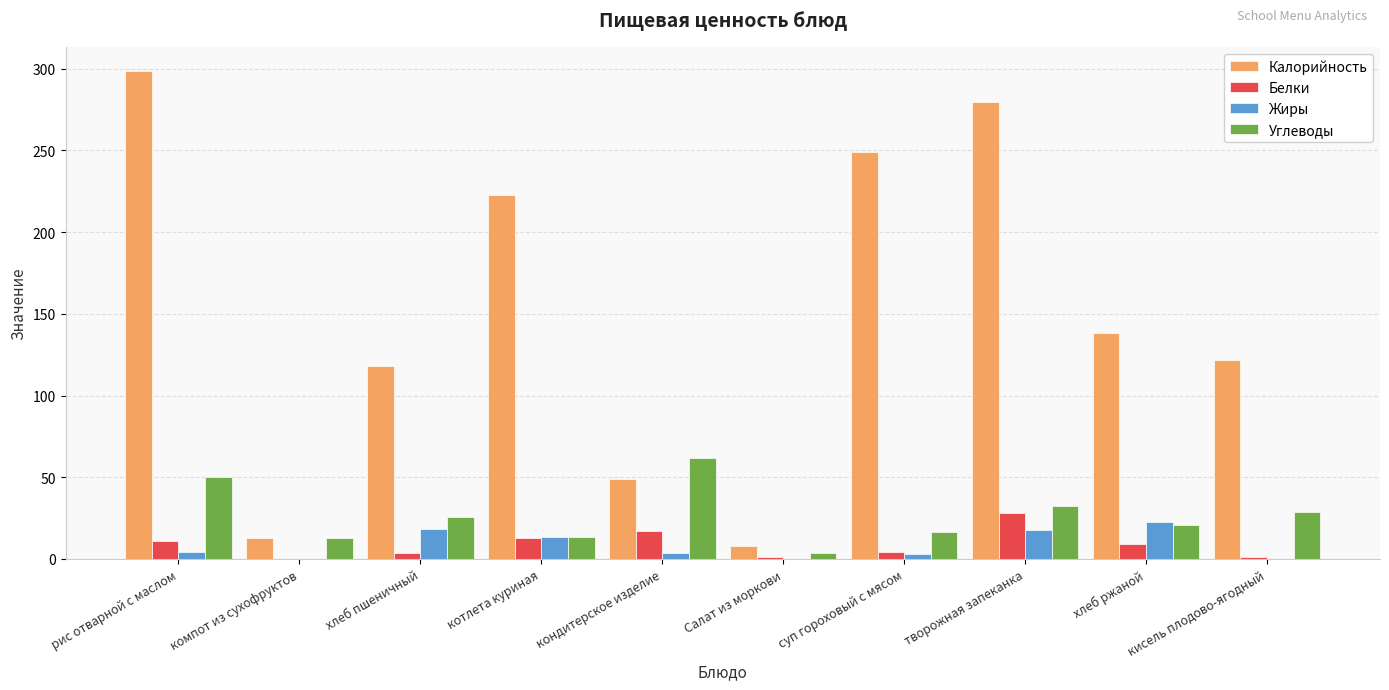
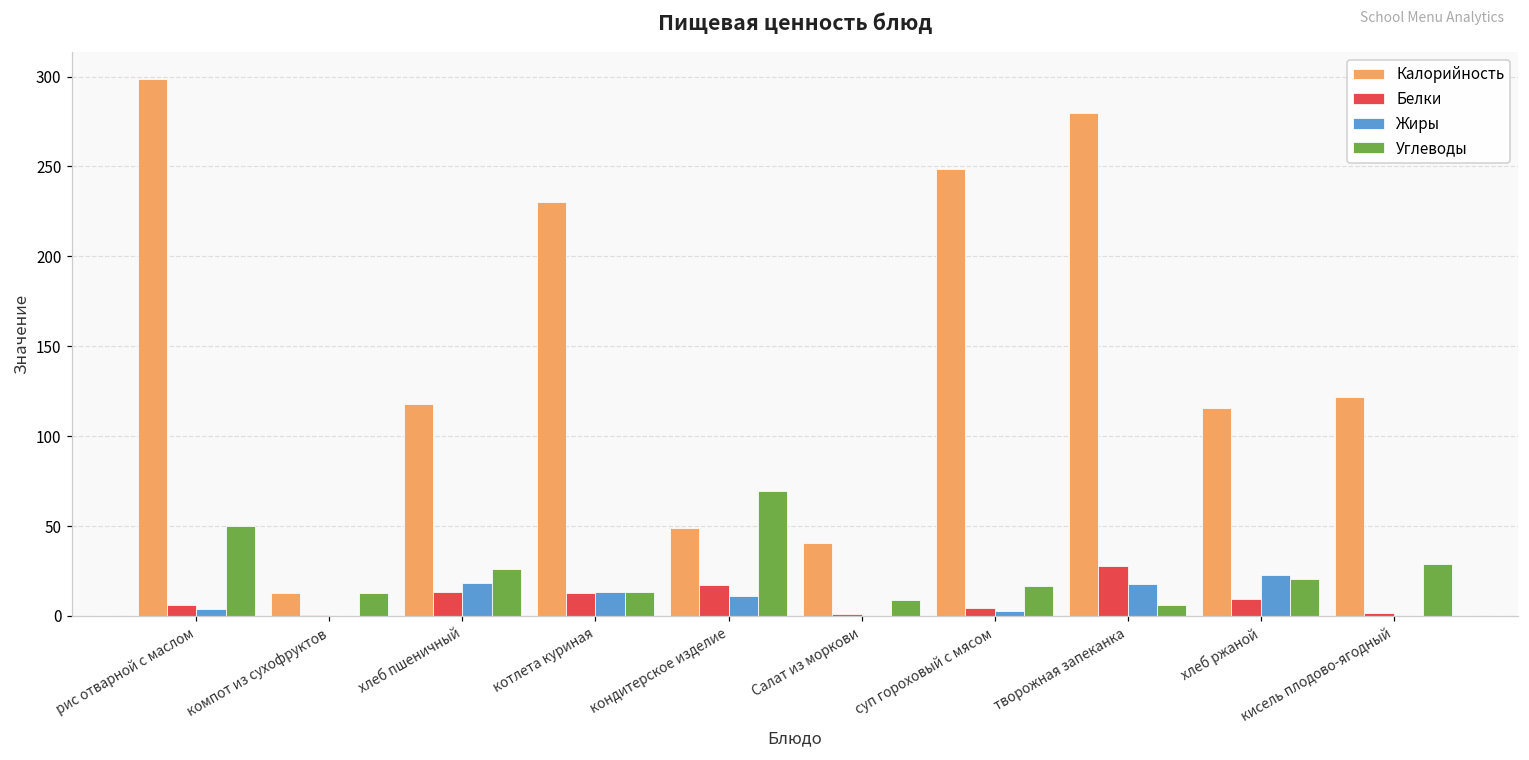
  {
    "Калорийность": {
      "рис отварной с маслом": 298,
      "компот из сухофруктов": 13,
      "хлеб пшеничный": 118,
-     "котлета куриная": 223,
+     "котлета куриная": 230,
      "кондитерское изделие": 49,
-     "Салат из моркови": 8,
+     "Салат из моркови": 40,
      "суп гороховый с мясом": 249,
      "творожная запеканка": 280,
-     "хлеб ржаной": 138,
+     "хлеб ржаной": 116,
      "кисель плодово-ягодный": 122
    },
    "Белки": {
-     "рис отварной с маслом": 11,
-     "хлеб пшеничный": 4,
+     "рис отварной с маслом": 6,
+     "хлеб пшеничный": 13,
      "котлета куриная": 13,
      "кондитерское изделие": 17,
      "суп гороховый с мясом": 4,
      "творожная запеканка": 28,
      "хлеб ржаной": 9
    },
    "Жиры": {
      "рис отварной с маслом": 4,
      "компот из сухофруктов": 0,
      "хлеб пшеничный": 18,
      "котлета куриная": 13,
-     "кондитерское изделие": 4,
+     "кондитерское изделие": 11,
      "суп гороховый с мясом": 3,
      "творожная запеканка": 18,
      "хлеб ржаной": 23,
      "кисель плодово-ягодный": 0
    },
    "Углеводы": {
      "рис отварной с маслом": 50,
      "компот из сухофруктов": 13,
      "хлеб пшеничный": 26,
      "котлета куриная": 13,
-     "кондитерское изделие": 62,
-     "Салат из моркови": 4,
+     "кондитерское изделие": 69,
+     "Салат из моркови": 9,
      "суп гороховый с мясом": 17,
-     "творожная запеканка": 32,
+     "творожная запеканка": 6,
      "хлеб ржаной": 21,
      "кисель плодово-ягодный": 29
    }
  }
